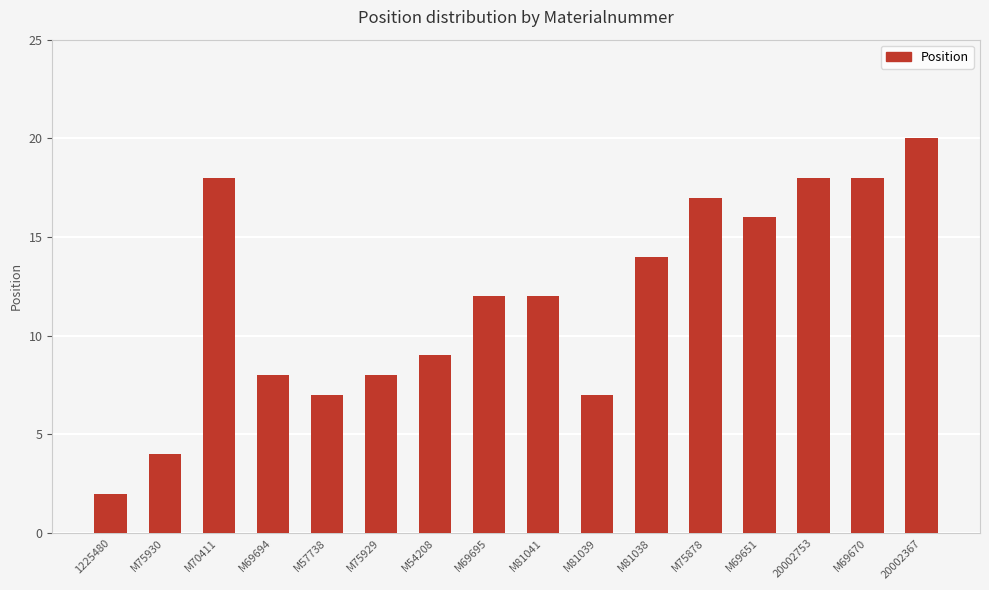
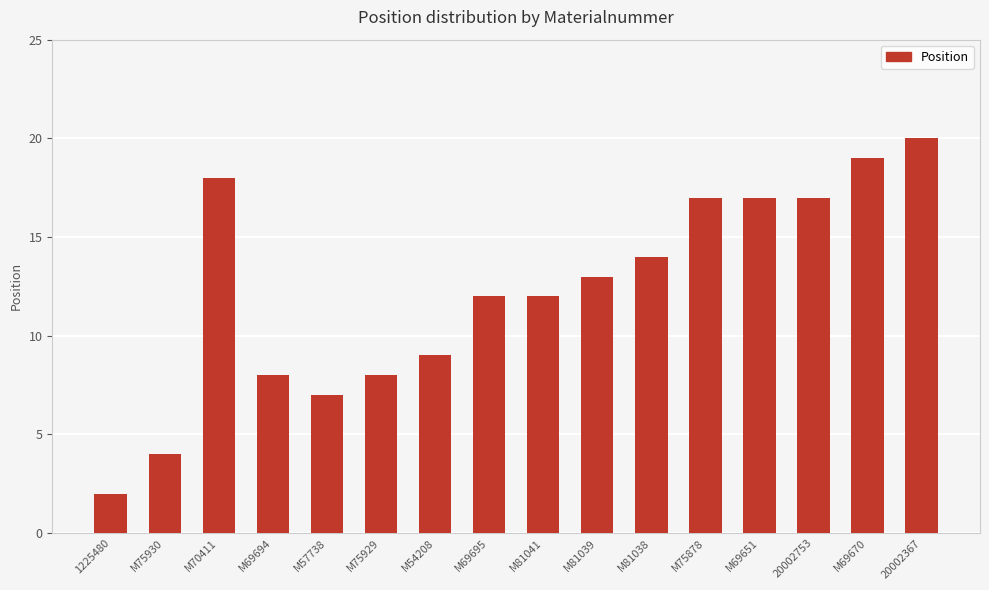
  {
    "1225480": 2,
    "M75930": 4,
    "M70411": 18,
    "M69694": 8,
    "M57738": 7,
    "M75929": 8,
    "M54208": 9,
    "M69695": 12,
    "M81041": 12,
-   "M81039": 7,
+   "M81039": 13,
    "M81038": 14,
    "M75878": 17,
-   "M69651": 16,
-   "20002753": 18,
-   "M69670": 18,
+   "M69651": 17,
+   "20002753": 17,
+   "M69670": 19,
    "20002367": 20
  }
